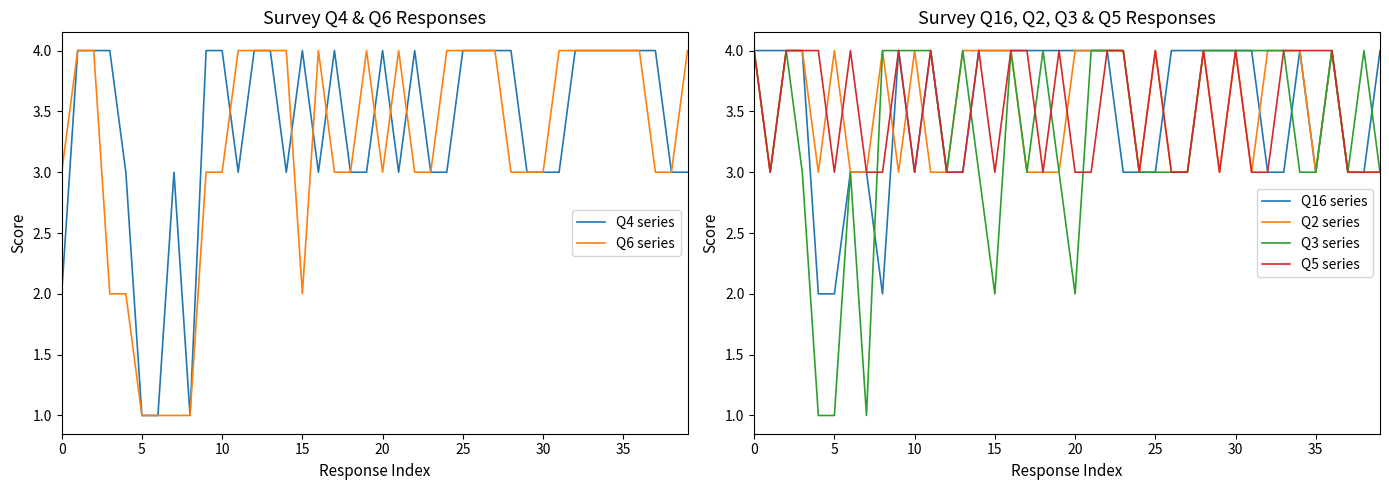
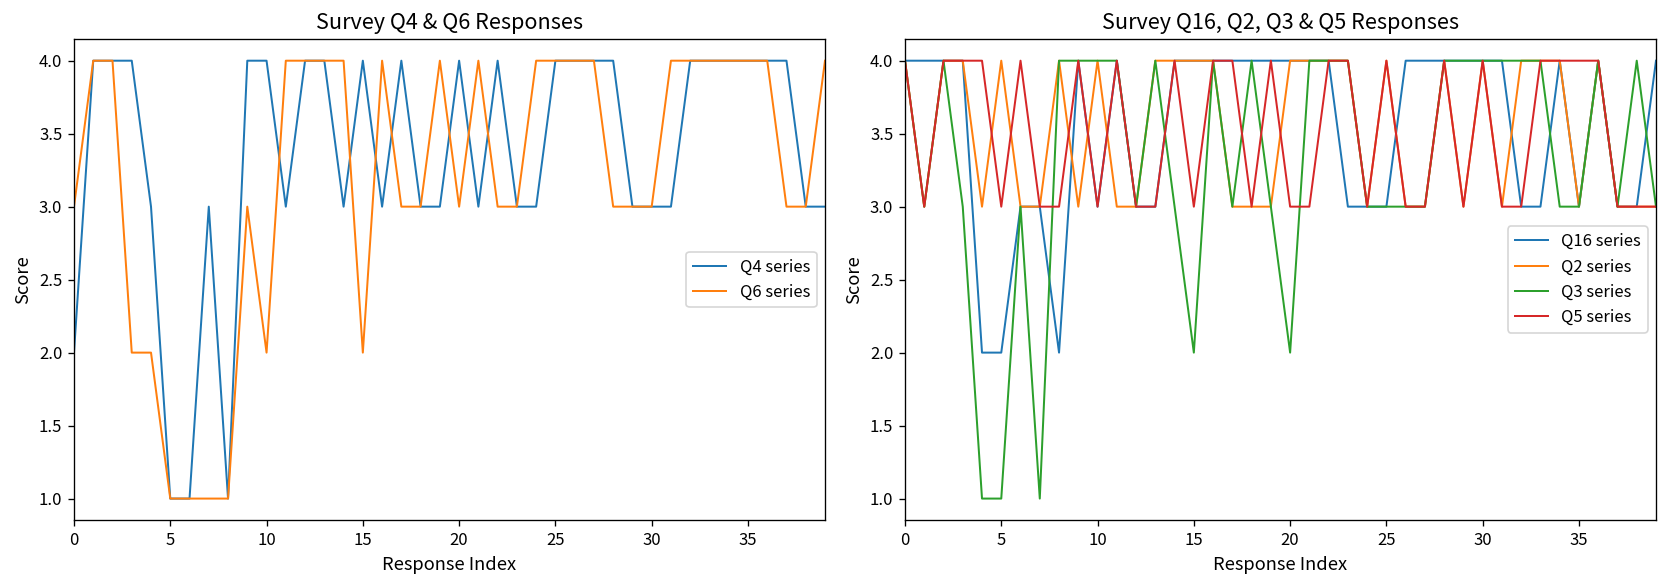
  {
    "Survey Q4 & Q6 Responses": {
      "Q4 series": {
        "0": 2,
        "10": 4,
        "15": 4,
        "20": 4
      },
      "Q6 series": {
        "0": 3,
-       "10": 3,
+       "10": 2,
        "15": 2,
        "20": 3
      }
    },
    "Survey Q16, Q2, Q3 & Q5 Responses": {
      "Q16 series": {
        "5": 2.00
      },
      "Q2 series": {
        "5": 4.00
      },
      "Q3 series": {
        "5": 1.00,
        "15": 2.00,
        "20": 2.00
      },
      "Q5 series": {
        "5": 3.00,
        "15": 3.00,
        "20": 3.00,
        "35": 4.00
      }
    }
  }
